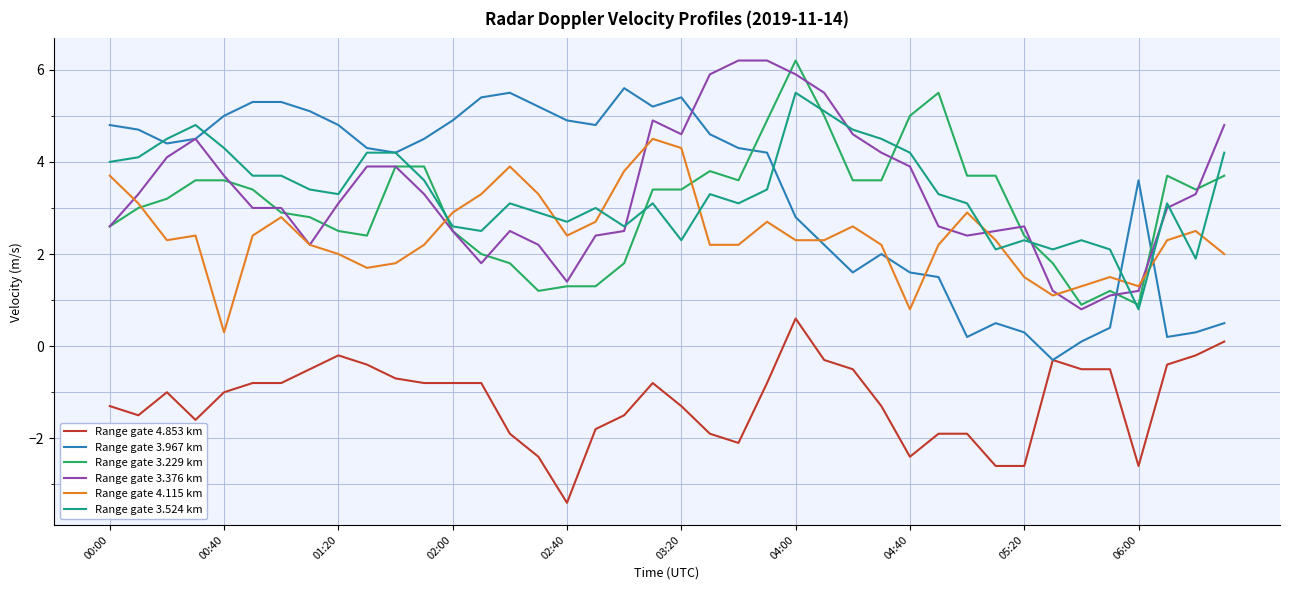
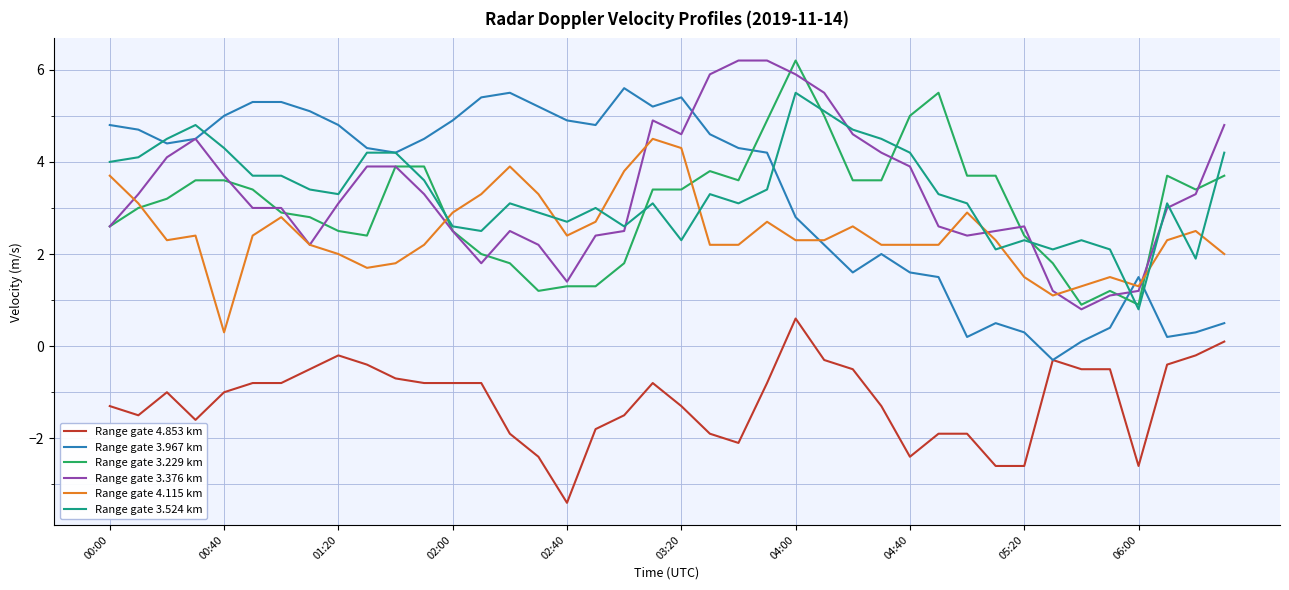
  {
    "Range gate 4.853 km": {
      "00:00": -1.3,
      "00:40": -1.0,
      "01:20": -0.2,
      "02:00": -0.8,
      "02:40": -3.4,
      "03:20": -1.3,
      "04:00": 0.6,
      "04:40": -2.4,
      "05:20": -2.6,
      "06:00": -2.6
    },
    "Range gate 3.967 km": {
      "00:00": 4.8,
      "00:40": 5.0,
      "01:20": 4.8,
      "02:00": 4.9,
      "02:40": 4.9,
      "03:20": 5.4,
      "04:00": 2.8,
      "04:40": 1.6,
      "05:20": 0.3,
-     "06:00": 3.6
+     "06:00": 1.5
    },
    "Range gate 3.376 km": {
      "00:40": 3.7,
      "01:20": 3.1,
      "02:40": 1.4,
      "03:20": 4.6,
      "04:00": 5.9,
      "04:40": 3.9,
      "05:20": 2.6,
      "06:00": 1.2
    },
    "Range gate 4.115 km": {
      "00:00": 3.7,
      "00:40": 0.3,
      "01:20": 2.0,
      "02:00": 2.9,
      "02:40": 2.4,
      "03:20": 4.3,
      "04:00": 2.3,
-     "04:40": 0.8,
+     "04:40": 2.2,
      "05:20": 1.5,
      "06:00": 1.3
    }
  }
